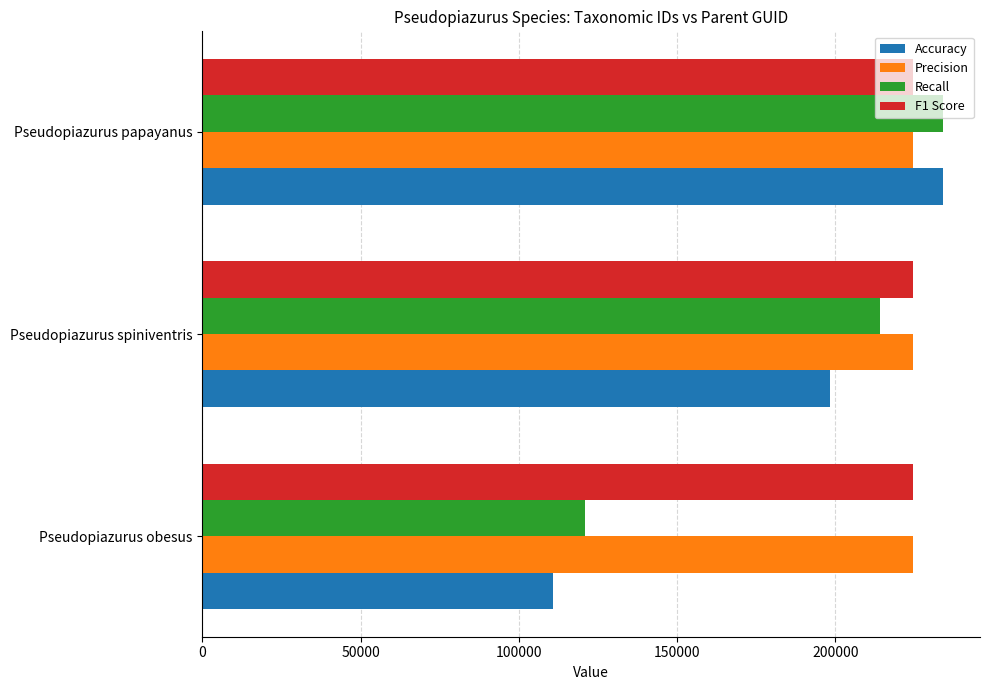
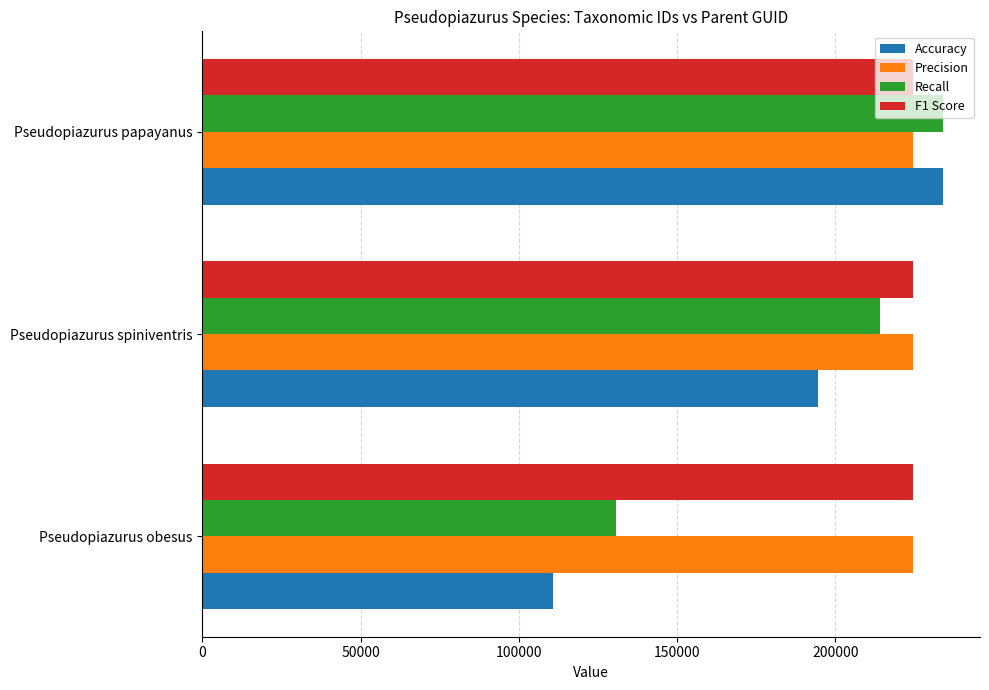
  {
    "Accuracy": {
      "Pseudopiazurus papayanus": 234000,
-     "Pseudopiazurus spiniventris": 198000,
+     "Pseudopiazurus spiniventris": 194000,
      "Pseudopiazurus obesus": 111000
    },
    "Precision": {
      "Pseudopiazurus papayanus": 224000,
      "Pseudopiazurus spiniventris": 224000,
      "Pseudopiazurus obesus": 224000
    },
    "Recall": {
      "Pseudopiazurus spiniventris": 214000,
-     "Pseudopiazurus obesus": 121000
+     "Pseudopiazurus obesus": 131000
    },
    "F1 Score": {
      "Pseudopiazurus spiniventris": 224000,
      "Pseudopiazurus obesus": 224000
    }
  }
